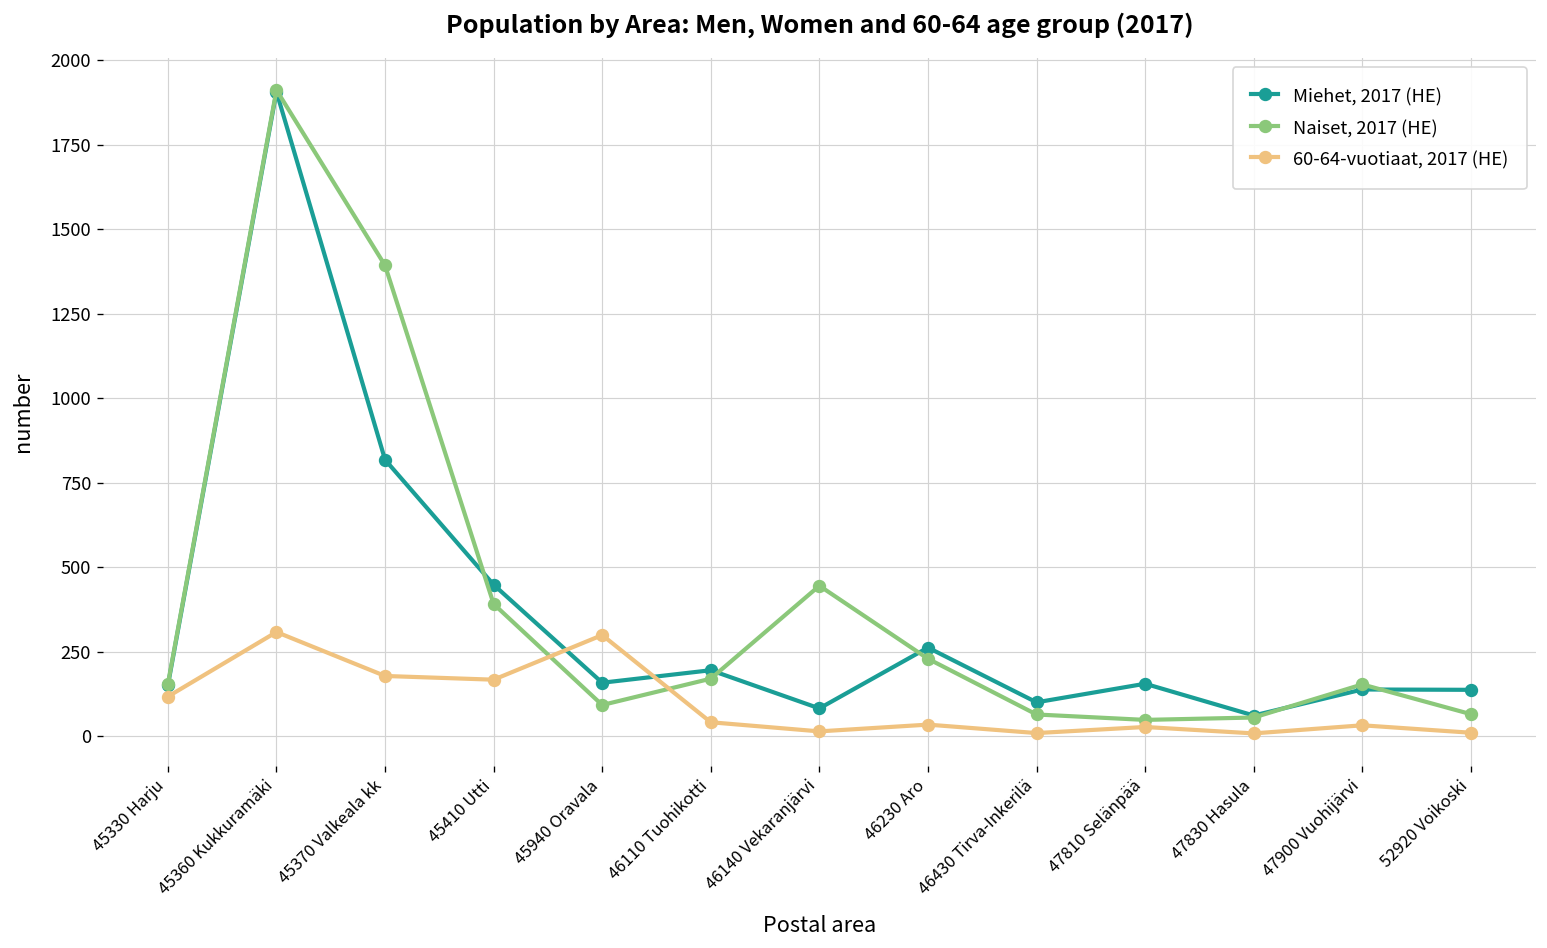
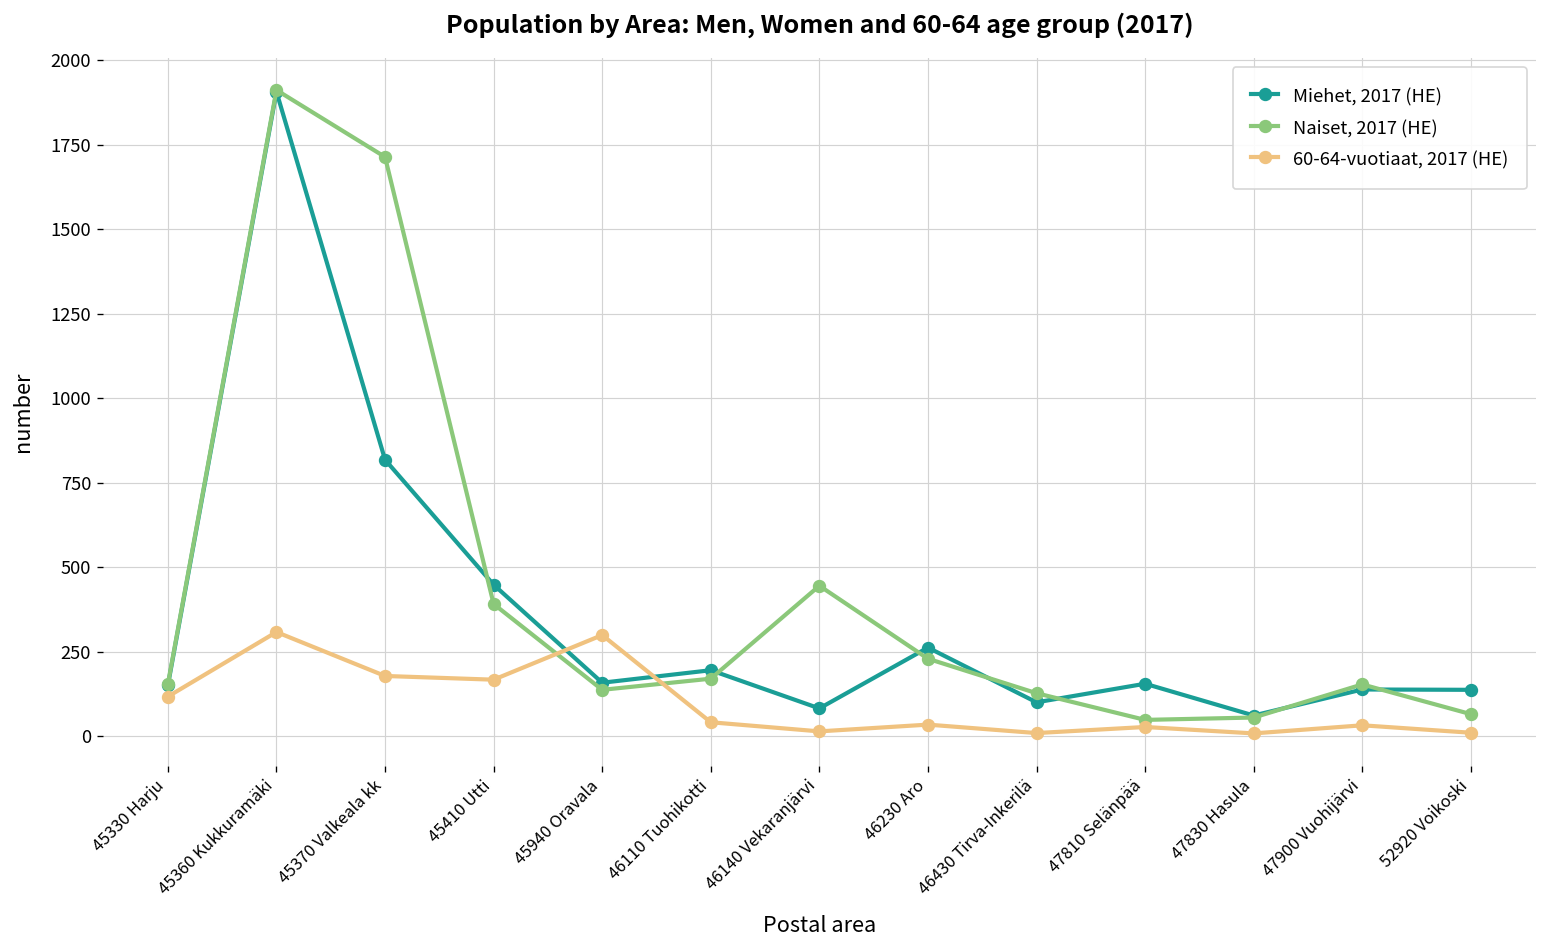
  {
    "Miehet, 2017 (HE)": {
      "45370 Valkeala kk": 820,
      "45410 Utti": 450,
      "45940 Oravala": 160,
      "46110 Tuohikotti": 200,
      "46140 Vekaranjärvi": 80,
      "46230 Aro": 260,
      "46430 Tirva-Inkerilä": 100,
      "47810 Selänpää": 160,
      "47900 Vuohijärvi": 140,
      "52920 Voikoski": 140
    },
    "Naiset, 2017 (HE)": {
-     "45370 Valkeala kk": 1390,
+     "45370 Valkeala kk": 1710,
      "45410 Utti": 390,
-     "45940 Oravala": 90,
+     "45940 Oravala": 140,
      "46110 Tuohikotti": 170,
      "46140 Vekaranjärvi": 450,
      "46230 Aro": 230,
-     "46430 Tirva-Inkerilä": 60,
+     "46430 Tirva-Inkerilä": 130,
      "47810 Selänpää": 50,
      "47900 Vuohijärvi": 150,
      "52920 Voikoski": 70
    },
    "60-64-vuotiaat, 2017 (HE)": {
      "45330 Harju": 120,
      "45360 Kukkuramäki": 310,
      "45370 Valkeala kk": 180,
      "45410 Utti": 170,
      "45940 Oravala": 300,
      "46110 Tuohikotti": 40,
      "46140 Vekaranjärvi": 10,
      "46230 Aro": 30,
      "46430 Tirva-Inkerilä": 10,
      "47810 Selänpää": 30,
      "47830 Hasula": 10,
      "47900 Vuohijärvi": 30,
      "52920 Voikoski": 10
    }
  }
